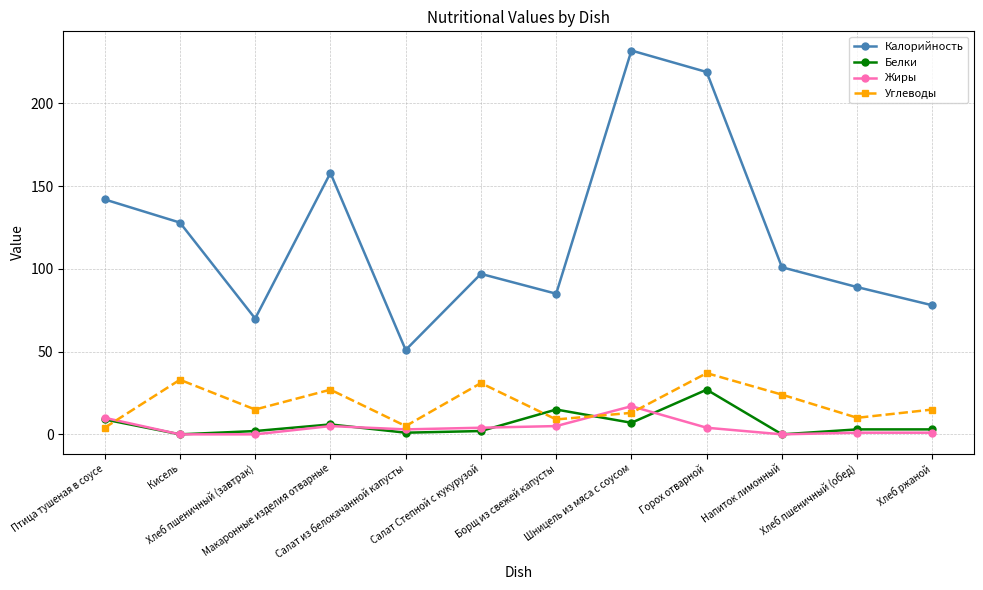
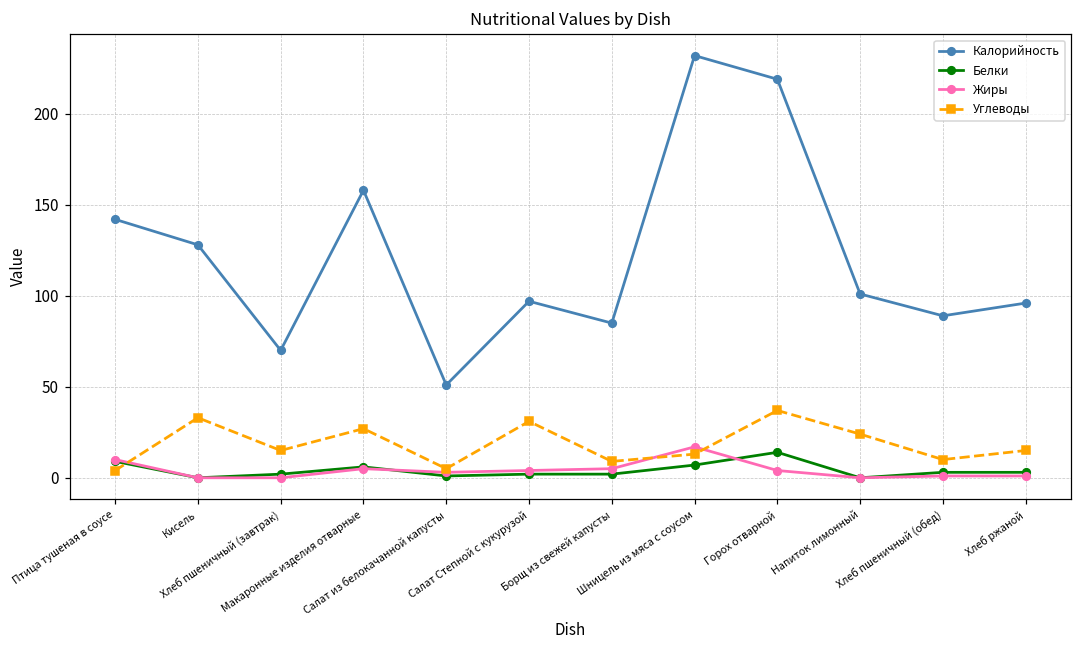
  {
    "Калорийность": {
      "Птица тушеная в соусе": 142,
      "Кисель": 128,
      "Хлеб пшеничный (завтрак)": 70,
      "Макаронные изделия отварные": 158,
      "Салат из белокачанной капусты": 51,
      "Салат Степной с кукурузой": 97,
      "Борщ из свежей капусты": 85,
      "Шницель из мяса с соусом": 232,
      "Горох отварной": 219,
      "Напиток лимонный": 101,
      "Хлеб пшеничный (обед)": 89,
-     "Хлеб ржаной": 78
+     "Хлеб ржаной": 96
    },
    "Белки": {
      "Хлеб пшеничный (завтрак)": 2,
      "Салат из белокачанной капусты": 1,
      "Салат Степной с кукурузой": 2,
-     "Борщ из свежей капусты": 15,
+     "Борщ из свежей капусты": 2,
      "Шницель из мяса с соусом": 7,
-     "Горох отварной": 27,
+     "Горох отварной": 14,
      "Хлеб пшеничный (обед)": 3,
      "Хлеб ржаной": 3
    },
    "Жиры": {
      "Хлеб пшеничный (завтрак)": 0,
      "Салат из белокачанной капусты": 3,
      "Салат Степной с кукурузой": 4,
      "Борщ из свежей капусты": 5,
      "Шницель из мяса с соусом": 17,
      "Горох отварной": 4,
      "Хлеб пшеничный (обед)": 1,
      "Хлеб ржаной": 1
    },
    "Углеводы": {
      "Птица тушеная в соусе": 4,
      "Кисель": 33,
      "Хлеб пшеничный (завтрак)": 15,
      "Макаронные изделия отварные": 27,
      "Салат из белокачанной капусты": 5,
      "Салат Степной с кукурузой": 31,
      "Борщ из свежей капусты": 9,
      "Шницель из мяса с соусом": 13,
      "Горох отварной": 37,
      "Напиток лимонный": 24,
      "Хлеб пшеничный (обед)": 10,
      "Хлеб ржаной": 15
    }
  }
